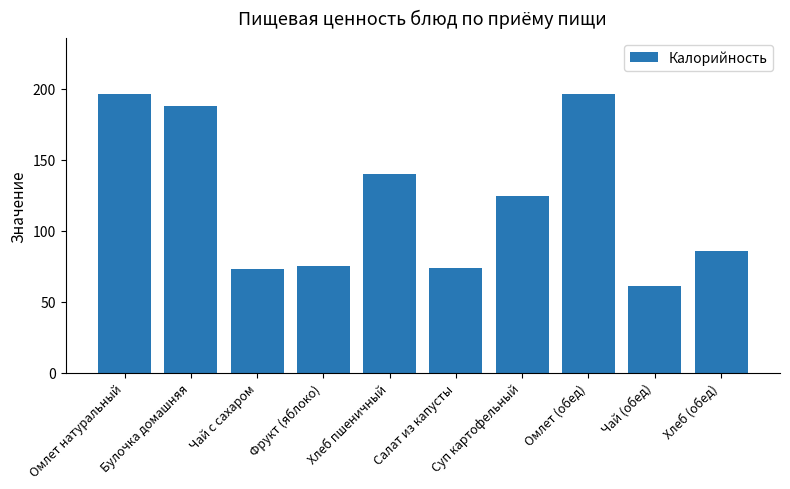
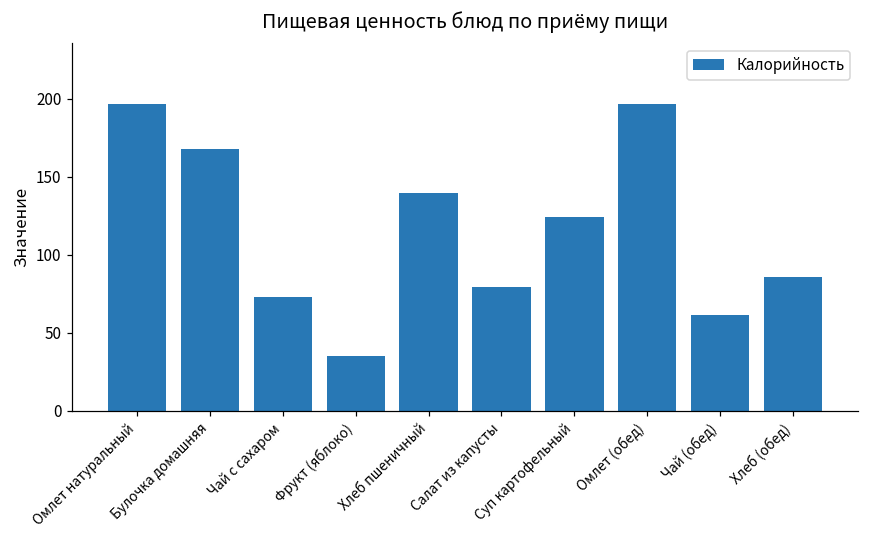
  {
    "Омлет натуральный": 196,
-   "Булочка домашняя": 188,
+   "Булочка домашняя": 168,
    "Чай с сахаром": 73,
-   "Фрукт (яблоко)": 75,
+   "Фрукт (яблоко)": 35,
    "Хлеб пшеничный": 140,
-   "Салат из капусты": 74,
+   "Салат из капусты": 79,
    "Суп картофельный": 124,
    "Омлет (обед)": 196,
    "Чай (обед)": 61,
    "Хлеб (обед)": 86
  }
